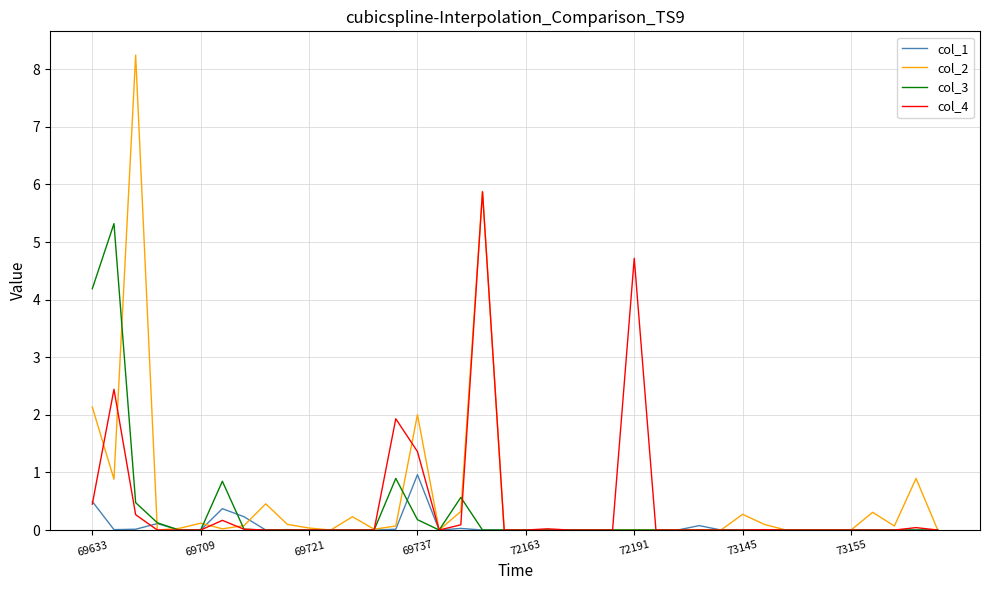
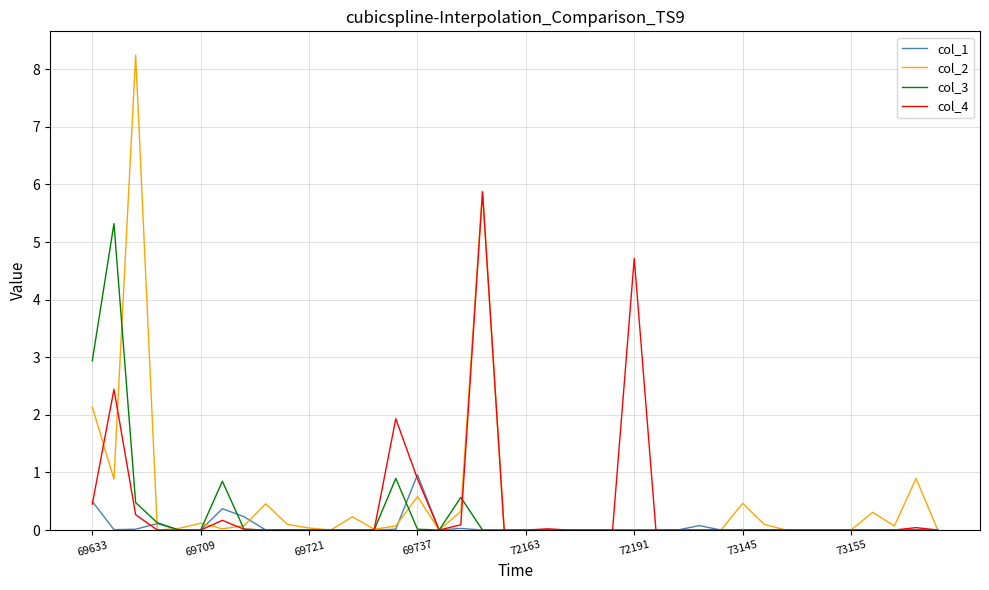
  {
    "col_1": {
      "69633": 0.5,
      "69737": 1.0
    },
    "col_2": {
      "69633": 2.1,
      "69709": 0.1,
-     "69737": 2.0,
-     "73145": 0.3
+     "69737": 0.6,
+     "73145": 0.5
    },
    "col_3": {
-     "69633": 4.2,
-     "69737": 0.2
+     "69633": 2.9,
+     "69737": 0.0
    },
    "col_4": {
      "69633": 0.5,
-     "69737": 1.4,
+     "69737": 0.9,
      "72191": 4.7
    }
  }
